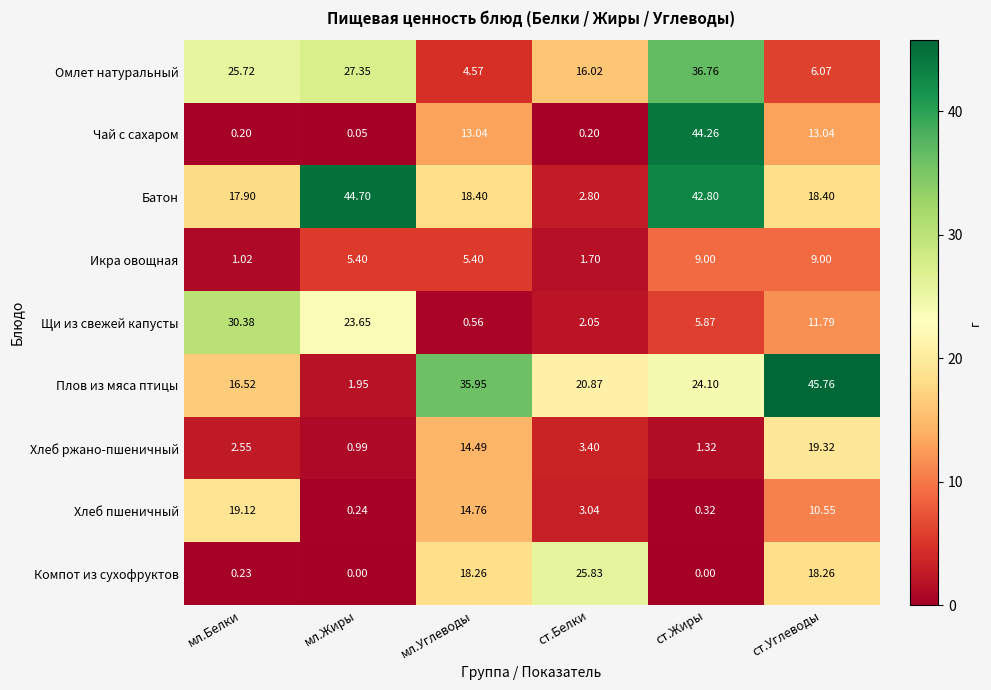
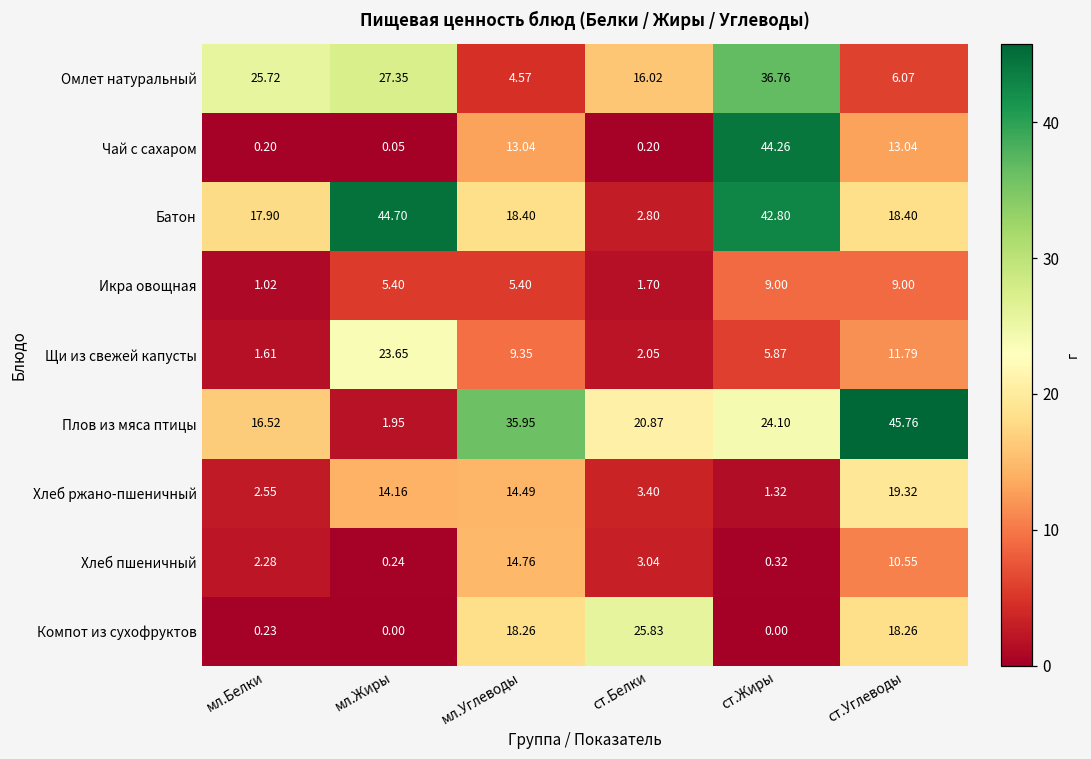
  {
    "Омлет натуральный": {
      "мл.Белки": 25.72,
      "мл.Жиры": 27.35,
      "мл.Углеводы": 4.57,
      "ст.Белки": 16.02,
      "ст.Жиры": 36.76,
      "ст.Углеводы": 6.07
    },
    "Чай с сахаром": {
      "мл.Белки": 0.20,
      "мл.Жиры": 0.05,
      "мл.Углеводы": 13.04,
      "ст.Белки": 0.20,
      "ст.Жиры": 44.26,
      "ст.Углеводы": 13.04
    },
    "Батон": {
      "мл.Белки": 17.90,
      "мл.Жиры": 44.70,
      "мл.Углеводы": 18.40,
      "ст.Белки": 2.80,
      "ст.Жиры": 42.80,
      "ст.Углеводы": 18.40
    },
    "Икра овощная": {
      "мл.Белки": 1.02,
      "мл.Жиры": 5.40,
      "мл.Углеводы": 5.40,
      "ст.Белки": 1.70,
      "ст.Жиры": 9.00,
      "ст.Углеводы": 9.00
    },
    "Щи из свежей капусты": {
-     "мл.Белки": 30.38,
+     "мл.Белки": 1.61,
      "мл.Жиры": 23.65,
-     "мл.Углеводы": 0.56,
+     "мл.Углеводы": 9.35,
      "ст.Белки": 2.05,
      "ст.Жиры": 5.87,
      "ст.Углеводы": 11.79
    },
    "Плов из мяса птицы": {
      "мл.Белки": 16.52,
      "мл.Жиры": 1.95,
      "мл.Углеводы": 35.95,
      "ст.Белки": 20.87,
      "ст.Жиры": 24.10,
      "ст.Углеводы": 45.76
    },
    "Хлеб ржано-пшеничный": {
      "мл.Белки": 2.55,
-     "мл.Жиры": 0.99,
+     "мл.Жиры": 14.16,
      "мл.Углеводы": 14.49,
      "ст.Белки": 3.40,
      "ст.Жиры": 1.32,
      "ст.Углеводы": 19.32
    },
    "Хлеб пшеничный": {
-     "мл.Белки": 19.12,
+     "мл.Белки": 2.28,
      "мл.Жиры": 0.24,
      "мл.Углеводы": 14.76,
      "ст.Белки": 3.04,
      "ст.Жиры": 0.32,
      "ст.Углеводы": 10.55
    },
    "Компот из сухофруктов": {
      "мл.Белки": 0.23,
      "мл.Жиры": 0.00,
      "мл.Углеводы": 18.26,
      "ст.Белки": 25.83,
      "ст.Жиры": 0.00,
      "ст.Углеводы": 18.26
    }
  }
